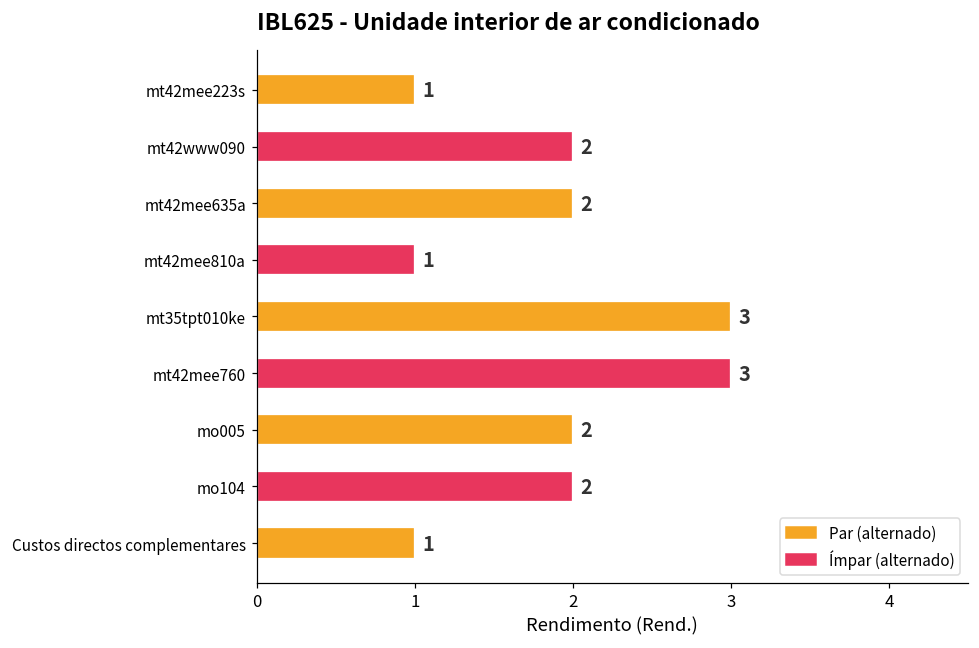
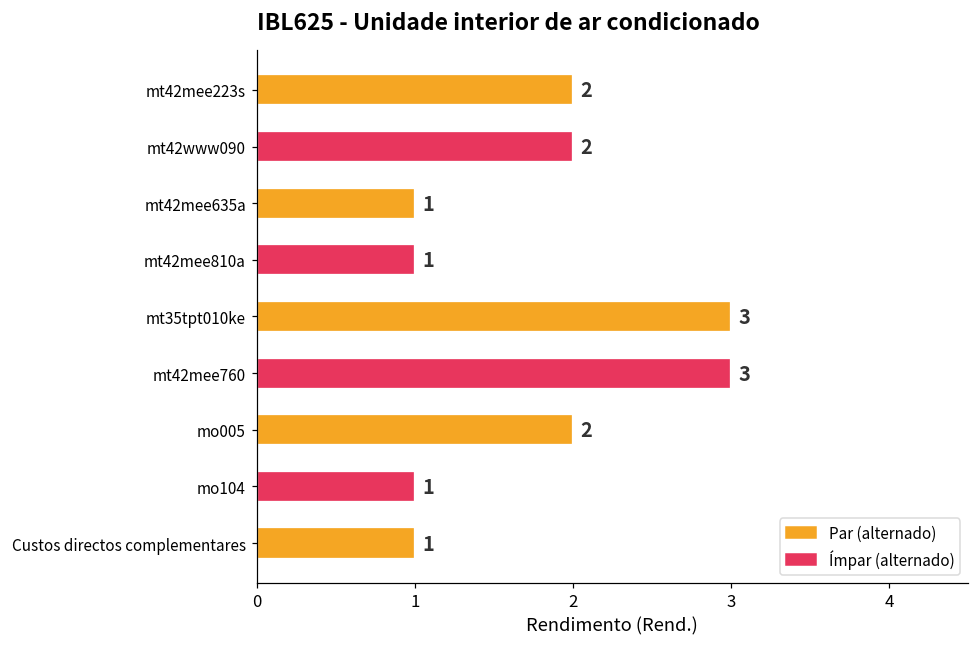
  {
-   "mt42mee223s": 1,
+   "mt42mee223s": 2,
    "mt42www090": 2,
-   "mt42mee635a": 2,
+   "mt42mee635a": 1,
    "mt42mee810a": 1,
    "mt35tpt010ke": 3,
    "mt42mee760": 3,
    "mo005": 2,
-   "mo104": 2,
+   "mo104": 1,
    "Custos directos complementares": 1
  }
